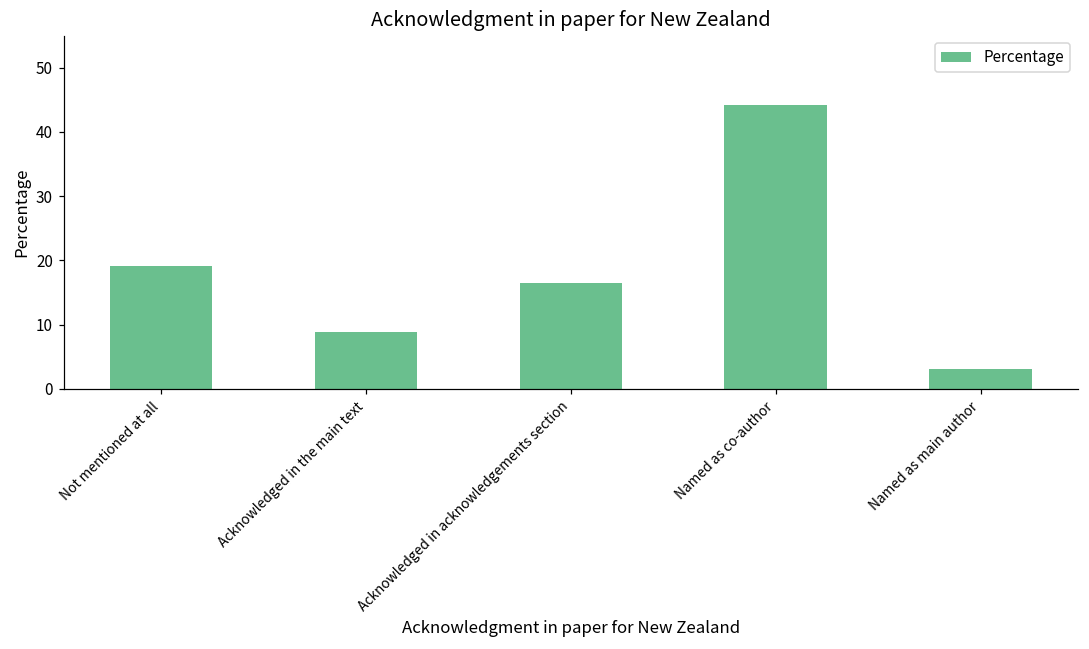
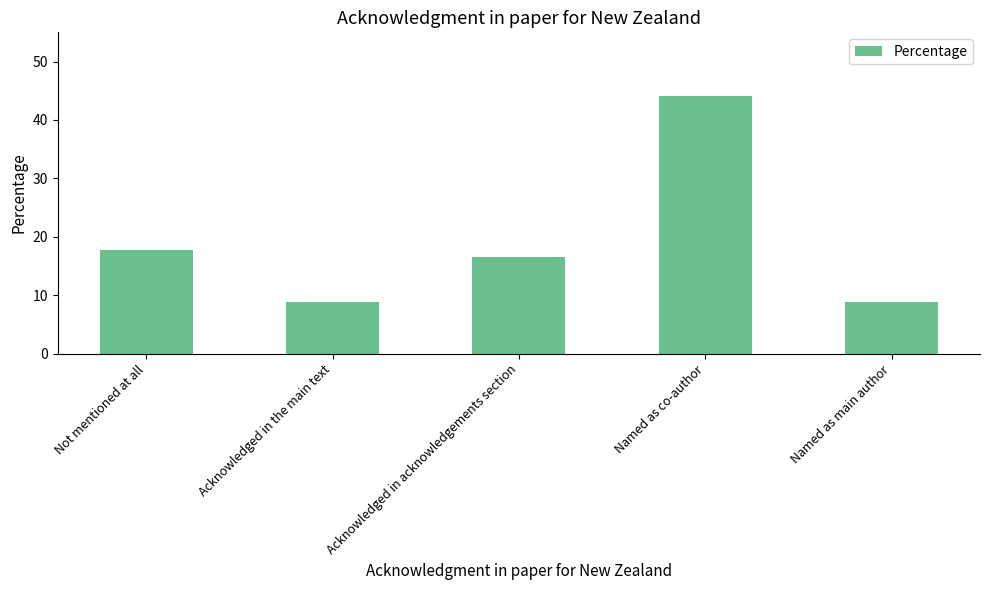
  {
-   "Not mentioned at all": 19,
+   "Not mentioned at all": 18,
    "Acknowledged in the main text": 9,
    "Acknowledged in acknowledgements section": 17,
    "Named as co-author": 44,
-   "Named as main author": 3
+   "Named as main author": 9
  }
